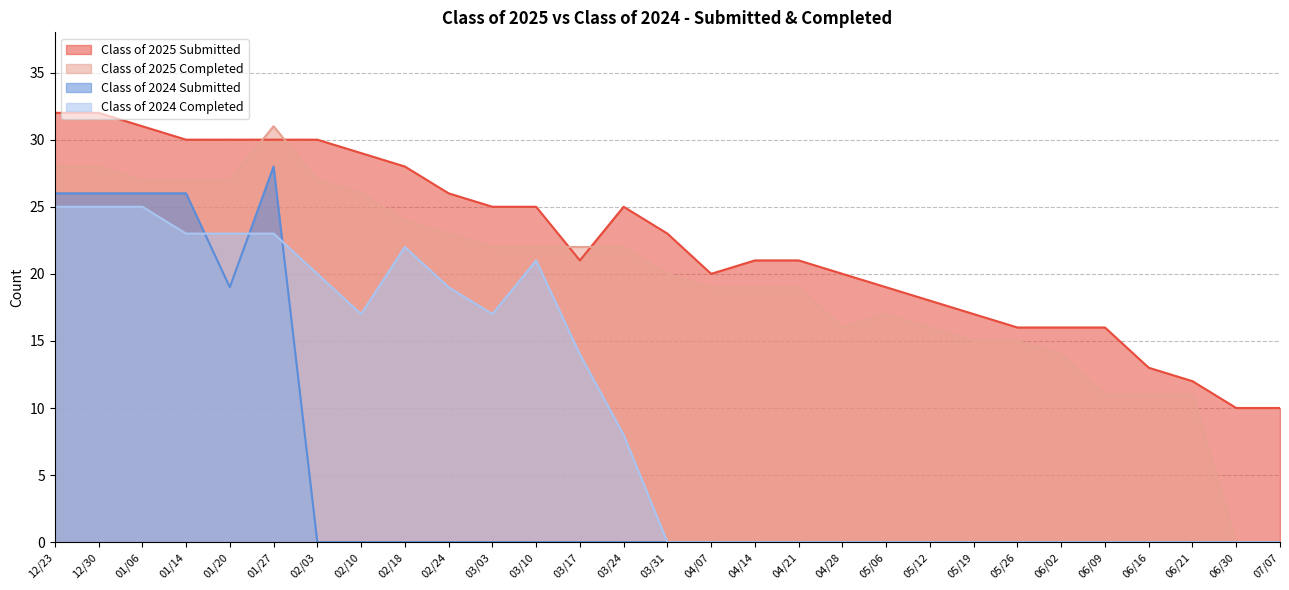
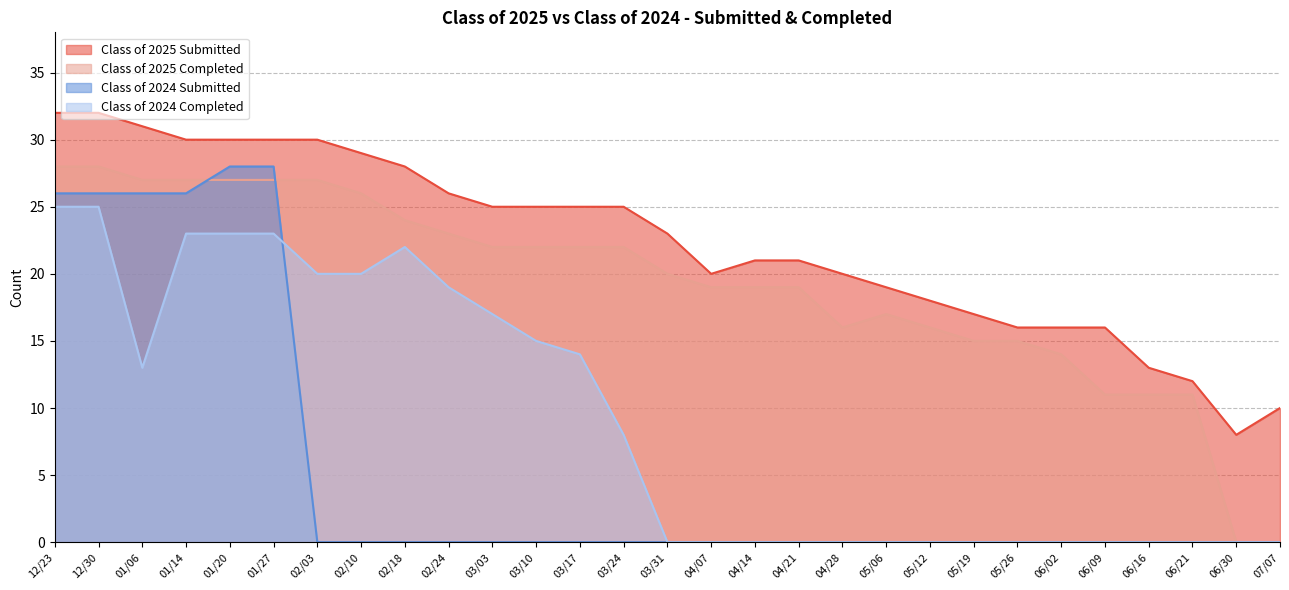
  {
    "Class of 2025 Submitted": {
      "12/23": 32,
      "01/06": 31,
      "01/14": 30,
      "01/20": 30,
      "01/27": 30,
      "02/03": 30,
      "02/10": 29,
      "02/18": 28,
      "02/24": 26,
      "03/03": 25,
      "03/10": 25,
-     "03/17": 21,
+     "03/17": 25,
      "03/24": 25,
      "03/31": 23,
      "04/07": 20,
      "04/14": 21,
      "04/21": 21,
      "04/28": 20,
      "05/06": 19,
      "05/12": 18,
      "05/19": 17,
      "05/26": 16,
      "06/02": 16,
      "06/09": 16,
      "06/16": 13,
      "06/21": 12,
-     "06/30": 10,
+     "06/30": 8,
      "07/07": 10
    },
    "Class of 2025 Completed": {
      "12/23": 28,
      "12/30": 28,
      "01/06": 27,
      "01/14": 27,
      "01/20": 27,
-     "01/27": 31,
+     "01/27": 27,
      "02/03": 27,
      "02/10": 26,
      "02/18": 24,
      "02/24": 23,
      "03/03": 22,
      "03/10": 22,
      "03/17": 22,
      "03/24": 22,
      "03/31": 20,
      "04/07": 19,
      "04/14": 19,
      "04/21": 19,
      "04/28": 16,
      "05/06": 17,
      "05/12": 16,
      "05/19": 15,
      "05/26": 15,
      "06/02": 14,
      "06/09": 11,
      "06/16": 11,
      "06/21": 11
    },
    "Class of 2024 Submitted": {
      "12/23": 26,
      "12/30": 26,
      "01/06": 26,
      "01/14": 26,
-     "01/20": 19,
+     "01/20": 28,
      "01/27": 28,
      "02/03": 0,
      "02/10": 0,
      "02/18": 0,
      "02/24": 0,
      "03/03": 0,
      "03/10": 0,
      "03/17": 0,
      "03/24": 0
    },
    "Class of 2024 Completed": {
      "12/23": 25,
      "12/30": 25,
-     "01/06": 25,
+     "01/06": 13,
      "01/14": 23,
      "01/20": 23,
      "01/27": 23,
      "02/03": 20,
-     "02/10": 17,
+     "02/10": 20,
      "02/18": 22,
      "02/24": 19,
      "03/03": 17,
-     "03/10": 21,
+     "03/10": 15,
      "03/17": 14,
      "03/24": 8
    }
  }
